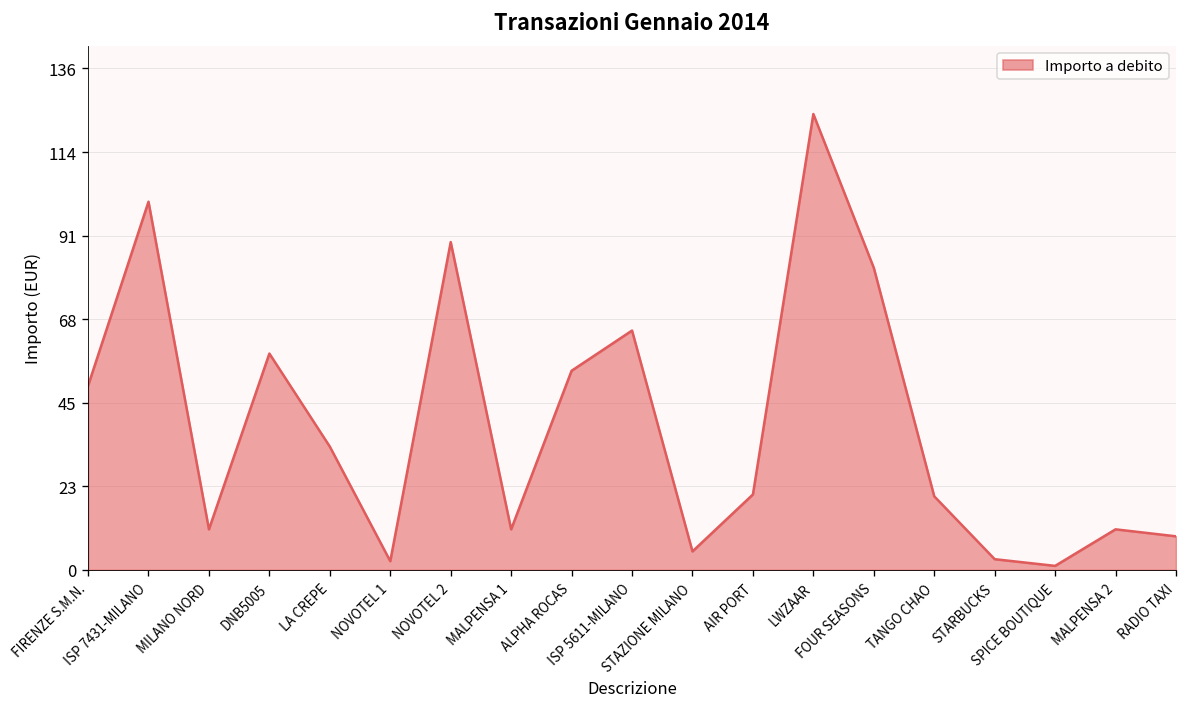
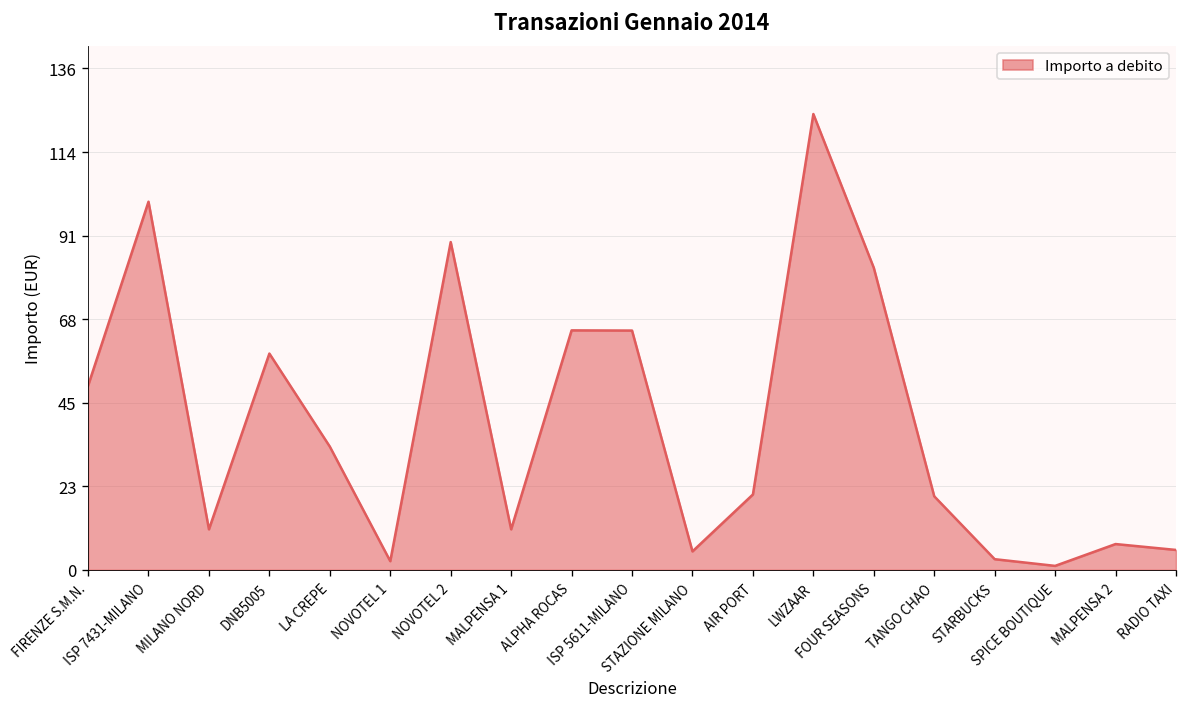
  {
    "FIRENZE S.M.N.": 50,
    "ISP 7431-MILANO": 100,
    "MILANO NORD": 11,
    "DNB5005": 59,
    "LA CREPE": 33,
    "NOVOTEL 1": 2,
    "NOVOTEL 2": 89,
    "MALPENSA 1": 11,
-   "ALPHA ROCAS": 54,
+   "ALPHA ROCAS": 65,
    "ISP 5611-MILANO": 65,
    "STAZIONE MILANO": 5,
    "AIR PORT": 20,
    "LWZAAR": 124,
    "FOUR SEASONS": 82,
    "TANGO CHAO": 20,
    "STARBUCKS": 3,
    "SPICE BOUTIQUE": 1,
-   "MALPENSA 2": 11,
-   "RADIO TAXI": 9
+   "MALPENSA 2": 7,
+   "RADIO TAXI": 5
  }
